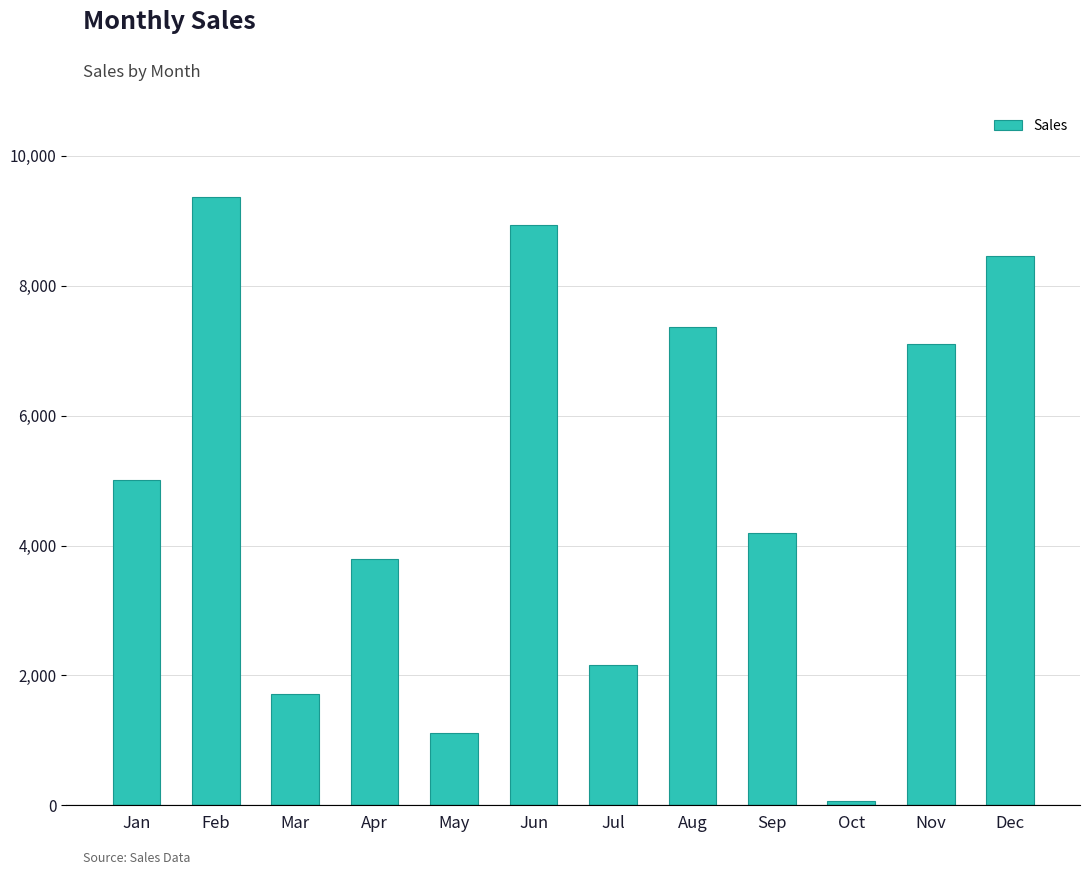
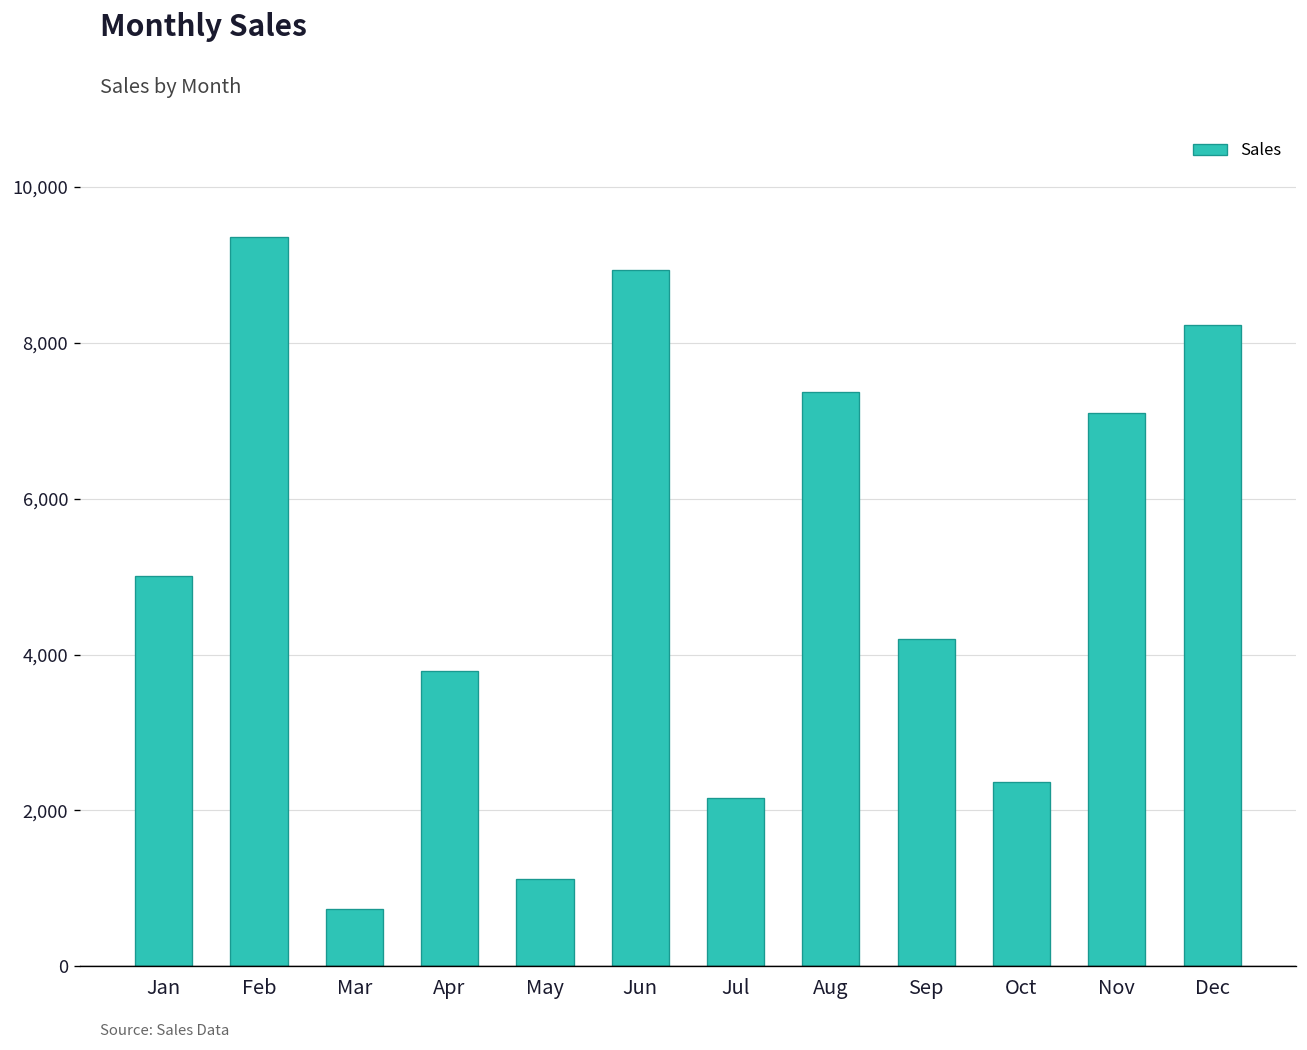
  {
    "Jan": "5,000",
    "Feb": "9,400",
-   "Mar": "1,700",
+   "Mar": "700",
    "Apr": "3,800",
    "May": "1,100",
    "Jun": "8,900",
    "Jul": "2,200",
    "Aug": "7,400",
    "Sep": "4,200",
-   "Oct": "100",
+   "Oct": "2,400",
    "Nov": "7,100",
-   "Dec": "8,500"
+   "Dec": "8,200"
  }
